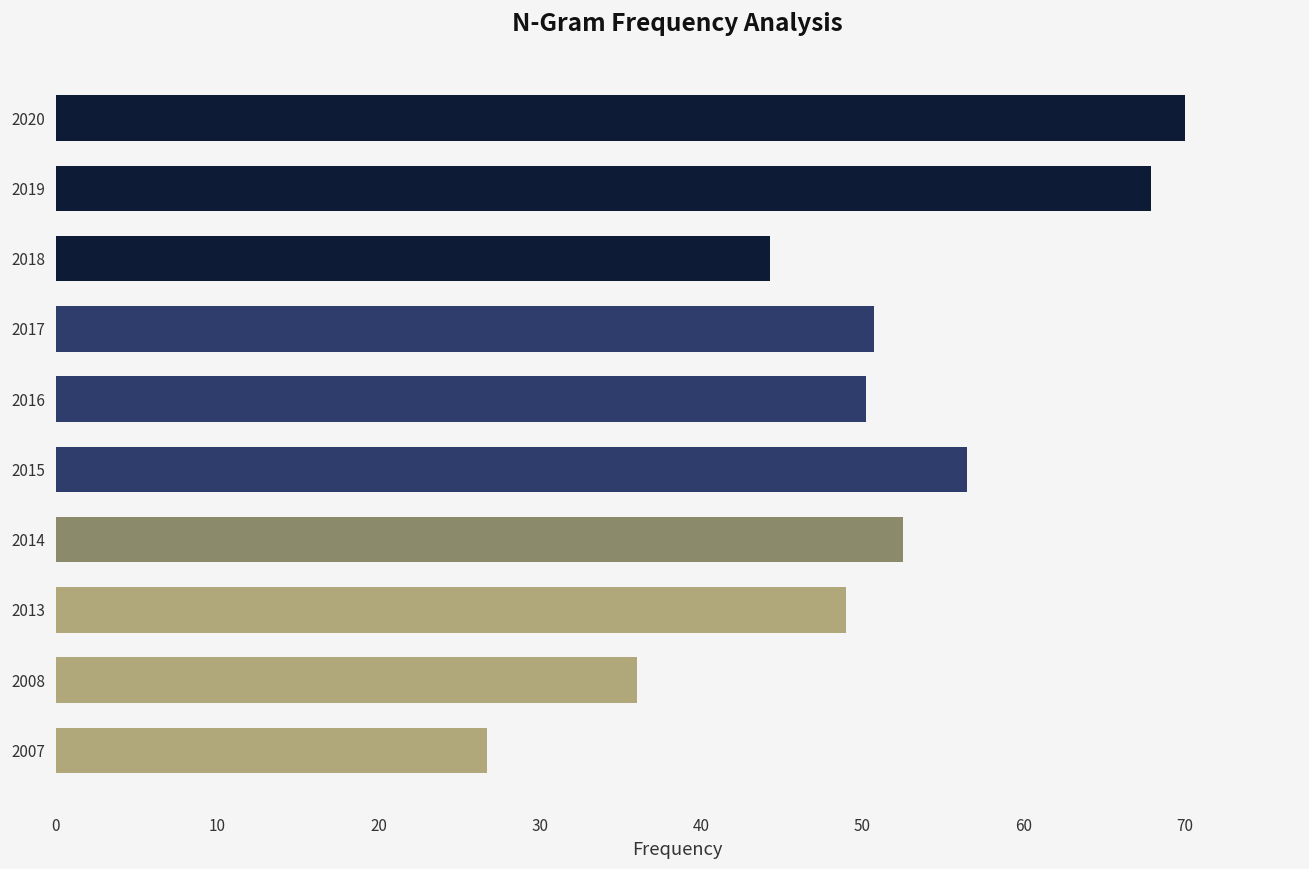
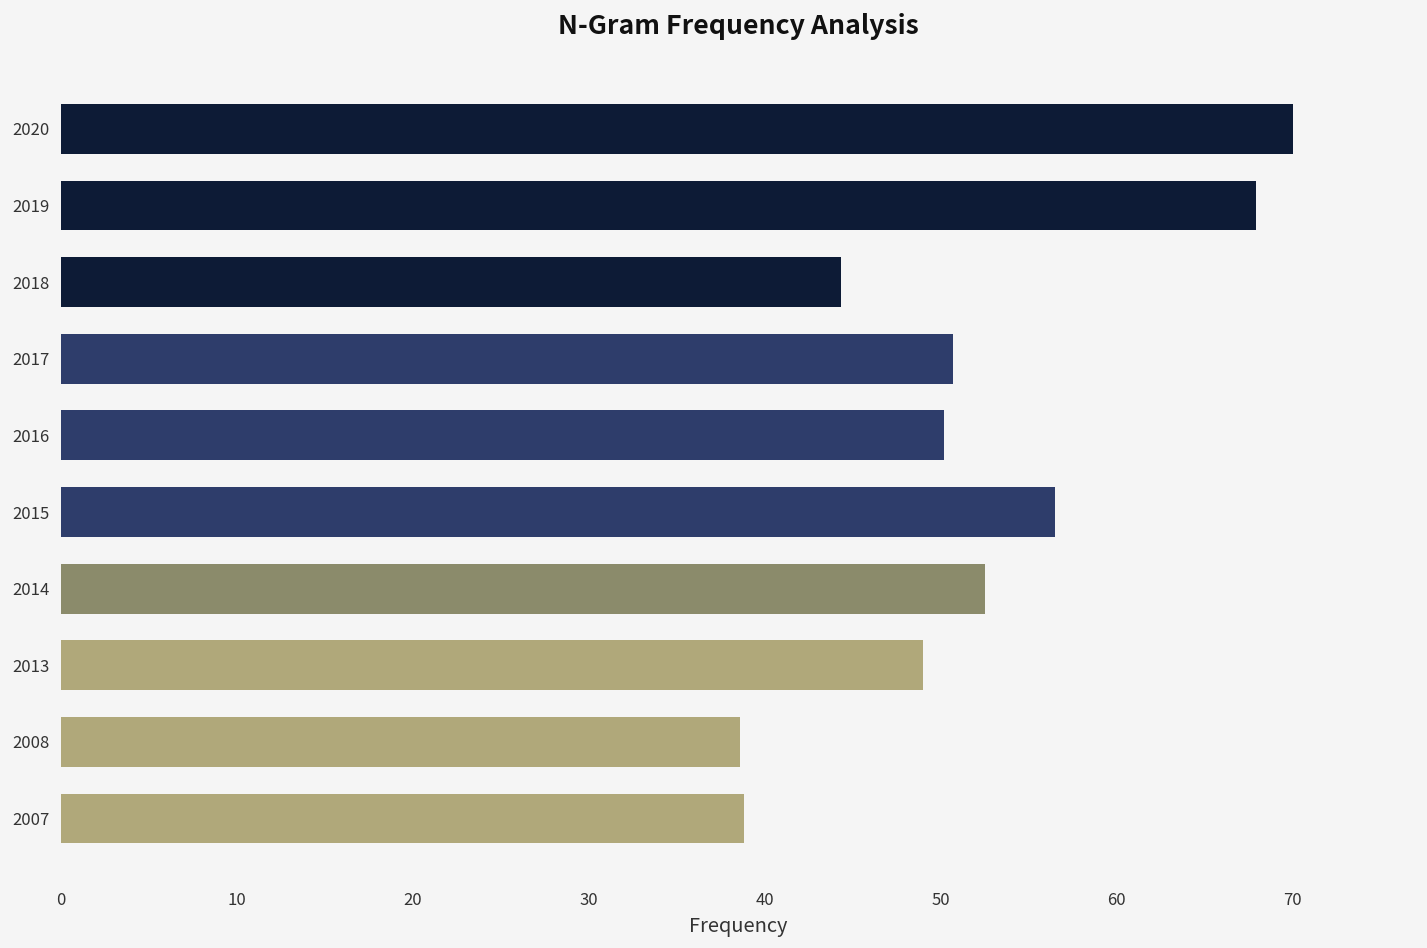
  {
    "2020": 70.0,
    "2019": 67.9,
    "2018": 44.3,
    "2017": 50.7,
    "2016": 50.2,
    "2015": 56.5,
    "2014": 52.5,
    "2013": 49.0,
-   "2008": 36.0,
-   "2007": 26.7
+   "2008": 38.6,
+   "2007": 38.8
  }
